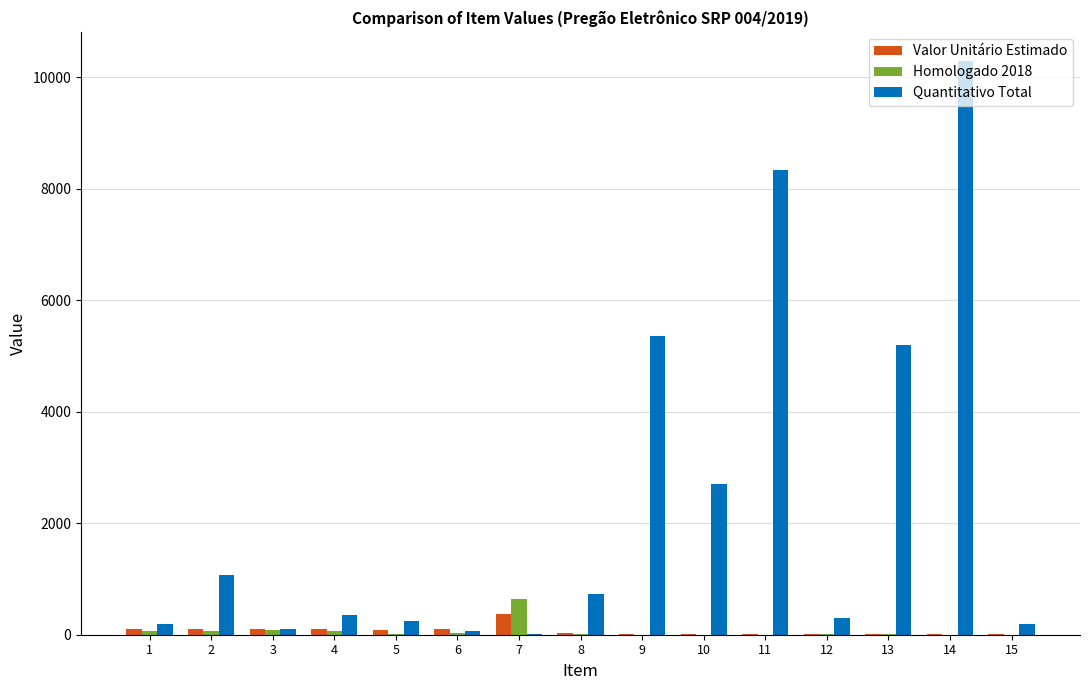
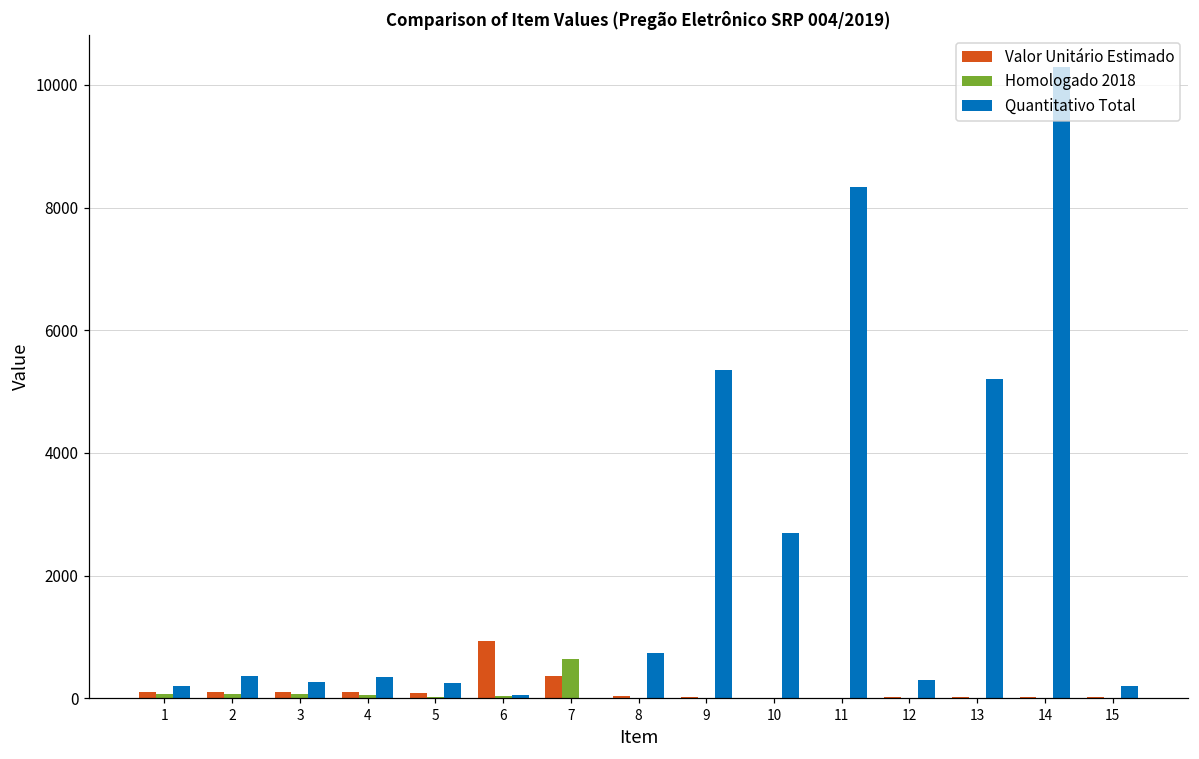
  {
    "Valor Unitário Estimado": {
      "1": 100,
      "2": 100,
      "3": 100,
      "4": 100,
      "5": 100,
-     "6": 100,
+     "6": 900,
      "7": 400
    },
    "Homologado 2018": {
      "1": 100,
      "2": 100,
      "3": 100,
      "4": 100,
      "7": 600
    },
    "Quantitativo Total": {
      "1": 200,
-     "2": 1100,
-     "3": 100,
+     "2": 400,
+     "3": 300,
      "4": 400,
      "5": 300,
      "6": 100,
      "8": 700,
      "9": 5400,
      "10": 2700,
      "11": 8300,
      "12": 300,
      "13": 5200,
      "15": 200
    }
  }
